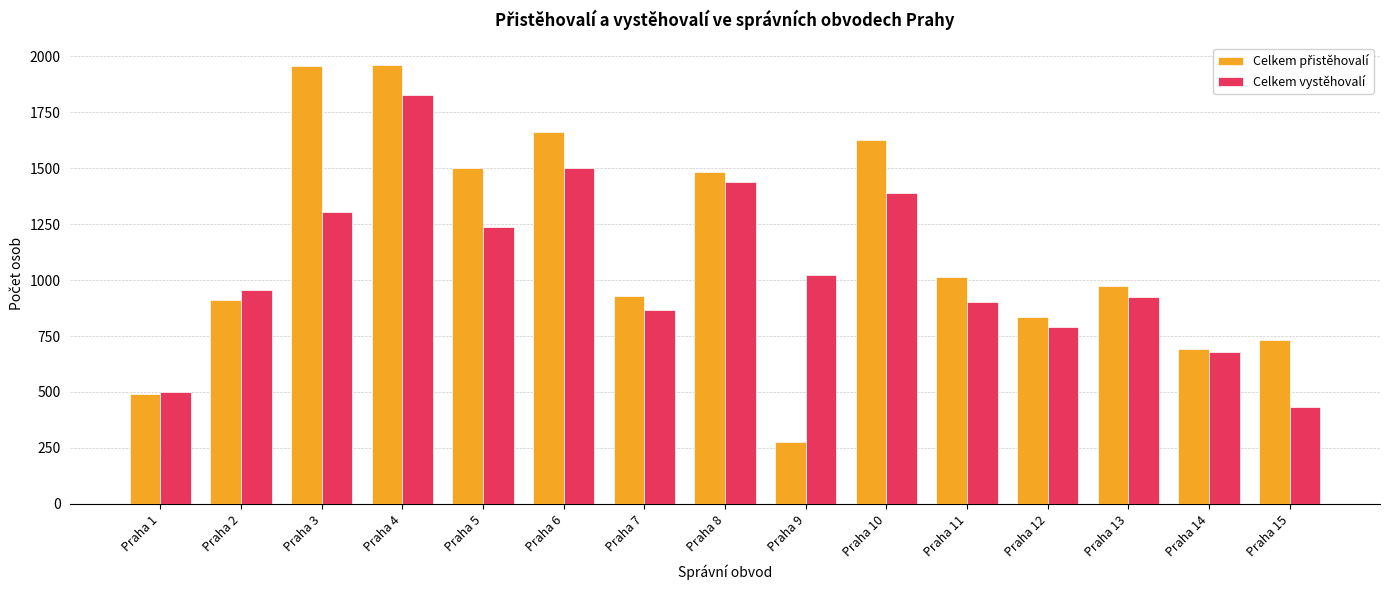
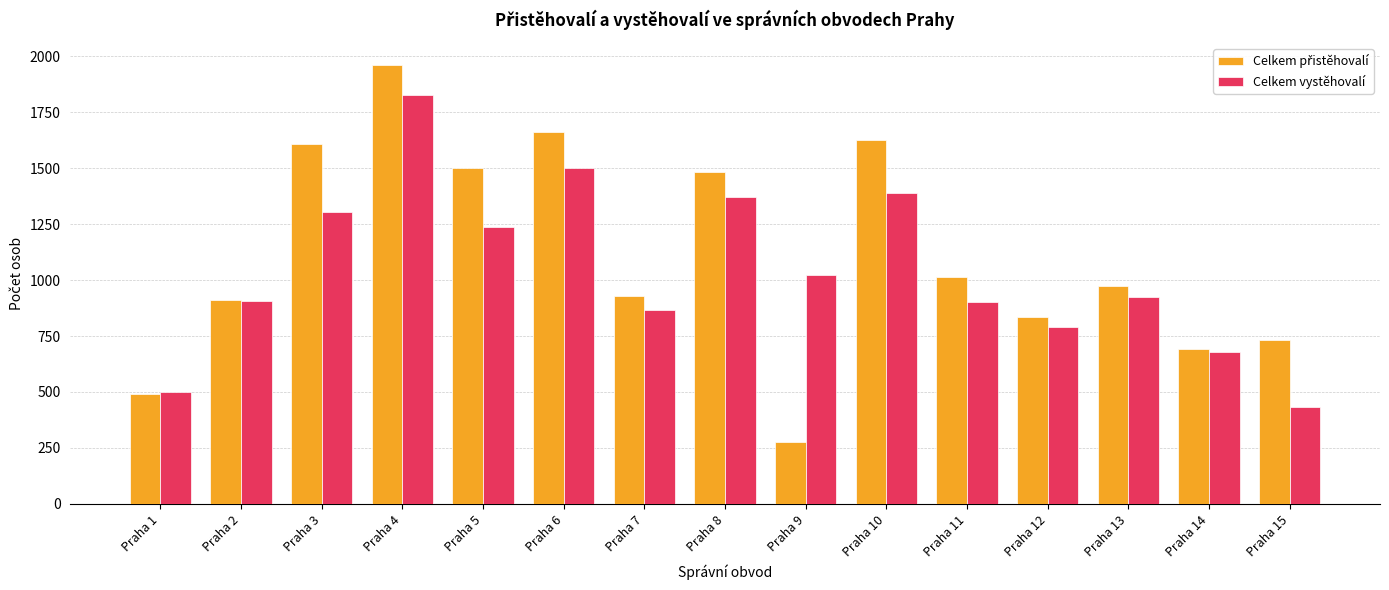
  {
    "Celkem přistěhovalí": {
      "Praha 1": 490,
      "Praha 2": 910,
-     "Praha 3": 1960,
+     "Praha 3": 1610,
      "Praha 4": 1960,
      "Praha 5": 1500,
      "Praha 6": 1660,
      "Praha 7": 930,
      "Praha 8": 1490,
      "Praha 9": 280,
      "Praha 10": 1630,
      "Praha 11": 1010,
      "Praha 12": 830,
      "Praha 13": 970,
      "Praha 14": 690,
      "Praha 15": 730
    },
    "Celkem vystěhovalí": {
      "Praha 1": 500,
-     "Praha 2": 960,
+     "Praha 2": 910,
      "Praha 3": 1310,
      "Praha 4": 1830,
      "Praha 5": 1240,
      "Praha 6": 1500,
      "Praha 7": 870,
-     "Praha 8": 1440,
+     "Praha 8": 1370,
      "Praha 9": 1020,
      "Praha 10": 1390,
      "Praha 11": 900,
      "Praha 12": 790,
      "Praha 13": 920,
      "Praha 14": 680,
      "Praha 15": 430
    }
  }
